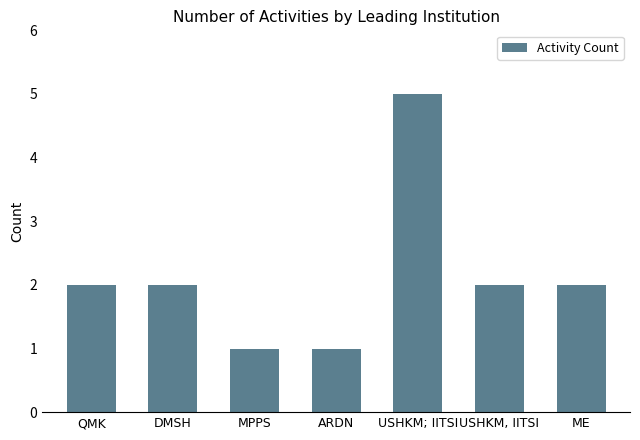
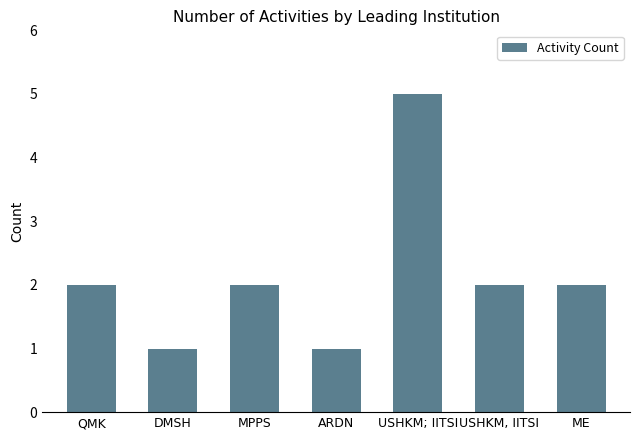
  {
    "QMK": 2,
-   "DMSH": 2,
-   "MPPS": 1,
+   "DMSH": 1,
+   "MPPS": 2,
    "ARDN": 1,
    "USHKM; IITSI": 5,
    "USHKM, IITSI": 2,
    "ME": 2
  }
